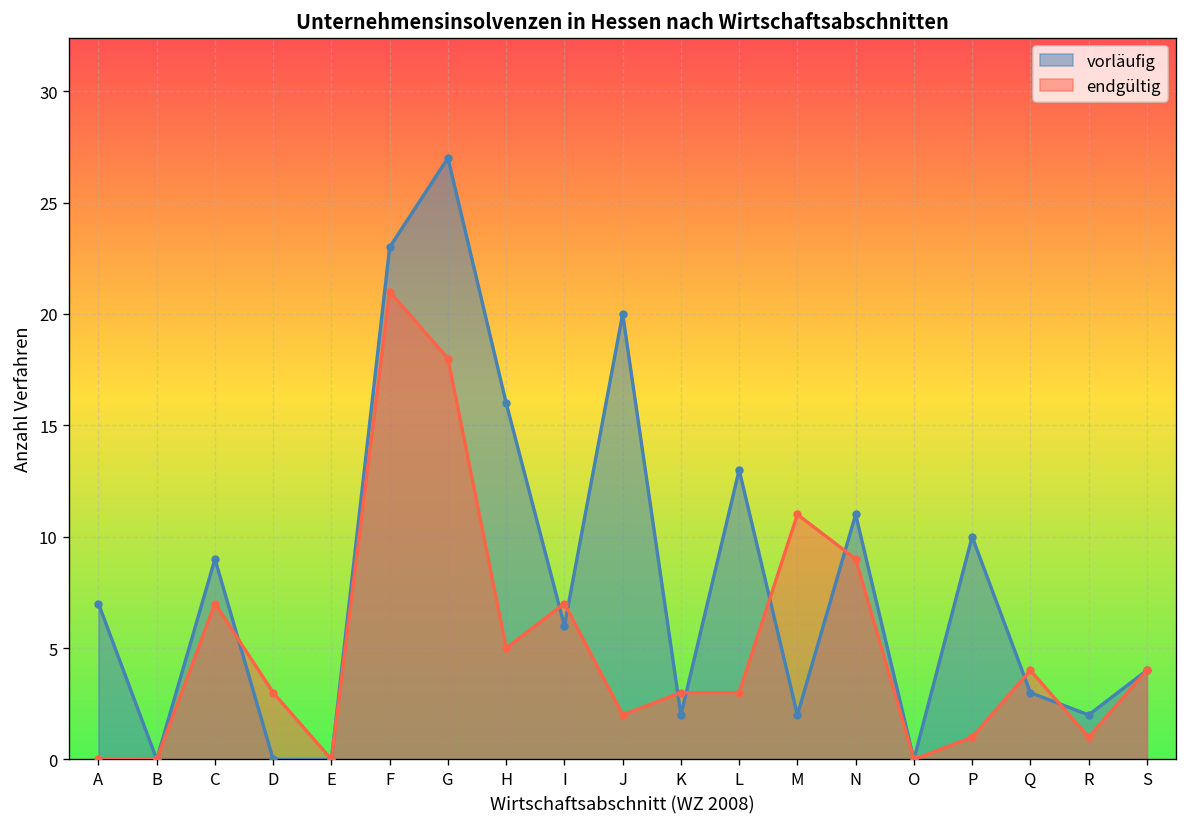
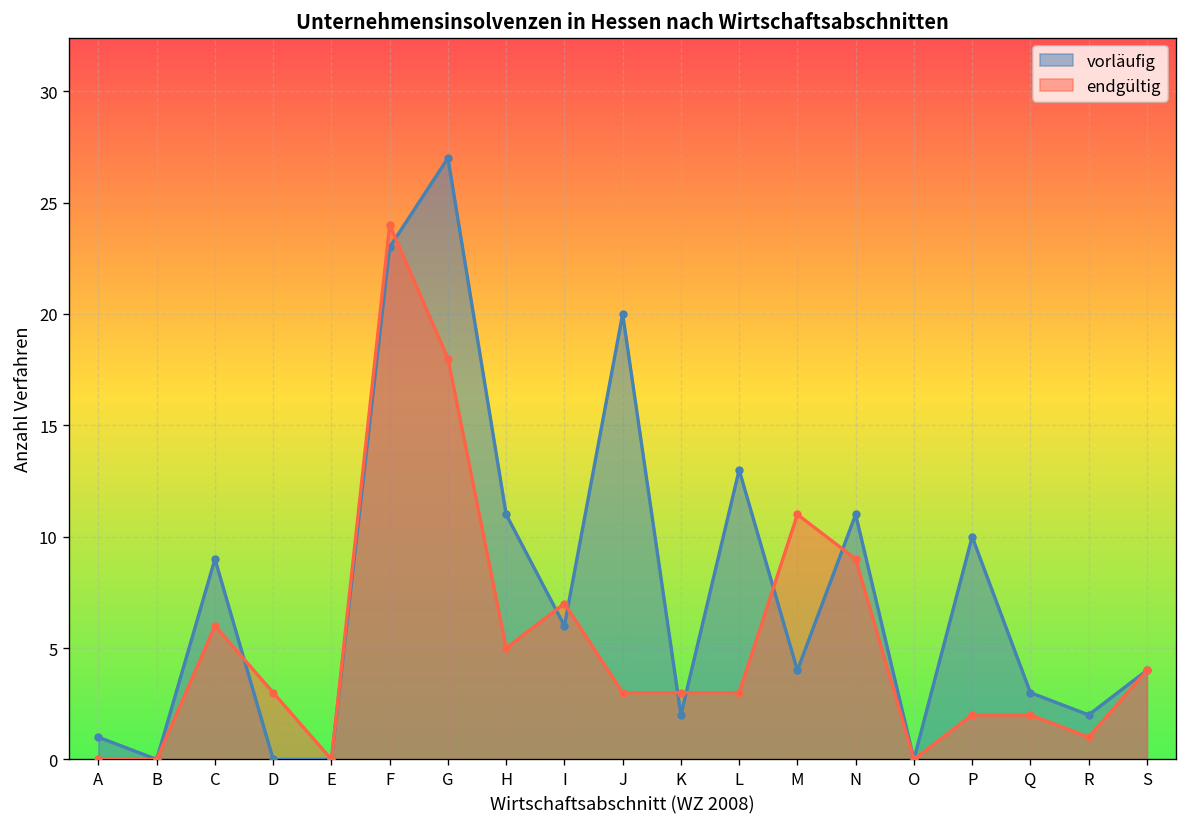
  {
    "vorläufig": {
-     "A": 7,
+     "A": 1,
      "C": 9,
      "D": 0,
      "F": 23,
      "G": 27,
-     "H": 16,
+     "H": 11,
      "I": 6,
      "J": 20,
      "K": 2,
      "L": 13,
-     "M": 2,
+     "M": 4,
      "N": 11,
      "P": 10,
      "Q": 3,
      "R": 2
    },
    "endgültig": {
      "A": 0,
-     "C": 7,
+     "C": 6,
      "D": 3,
-     "F": 21,
+     "F": 24,
      "G": 18,
      "H": 5,
      "I": 7,
-     "J": 2,
+     "J": 3,
      "K": 3,
      "L": 3,
      "M": 11,
      "N": 9,
-     "P": 1,
-     "Q": 4,
+     "P": 2,
+     "Q": 2,
      "R": 1
    }
  }
